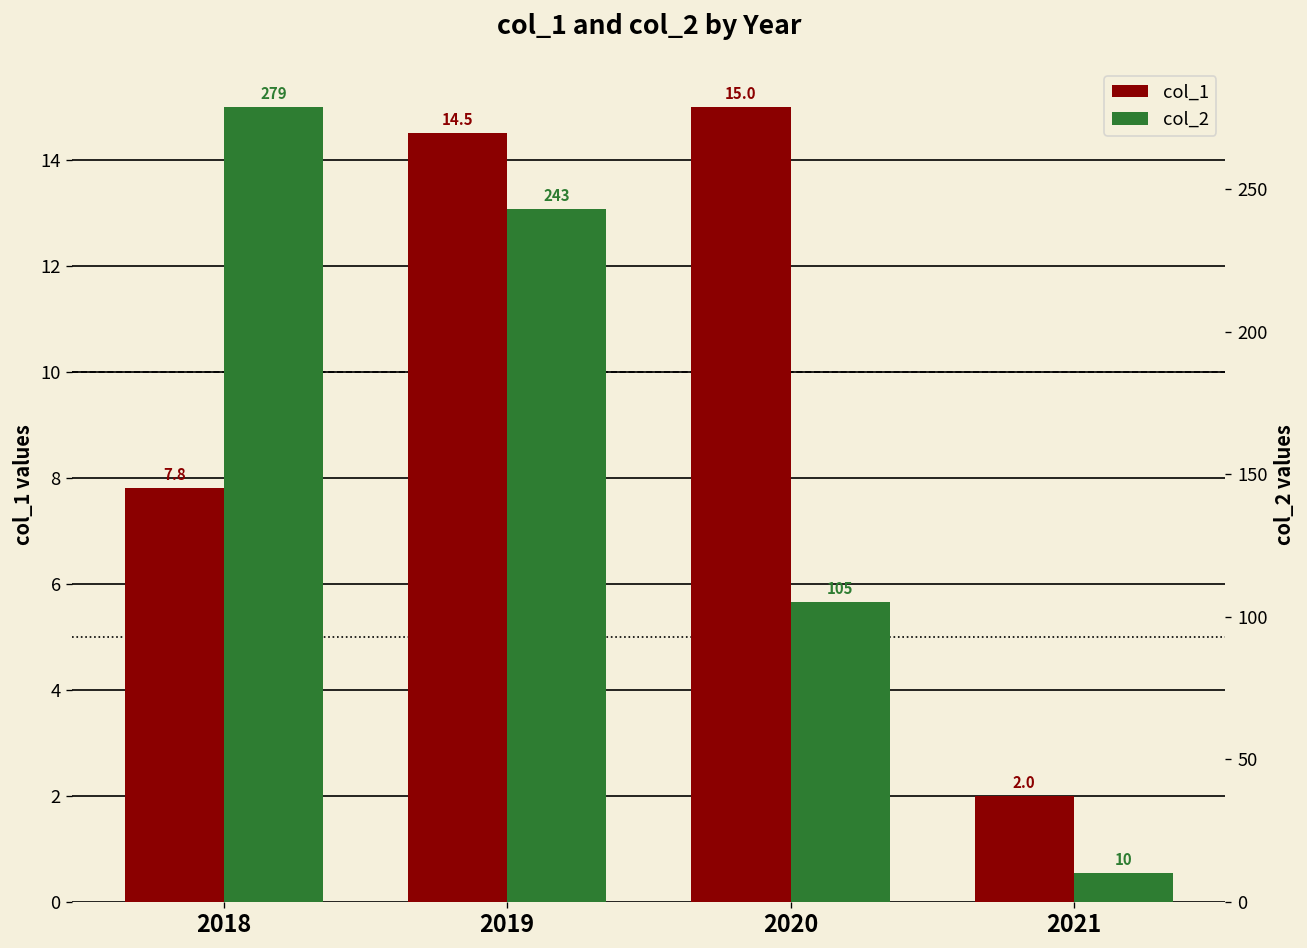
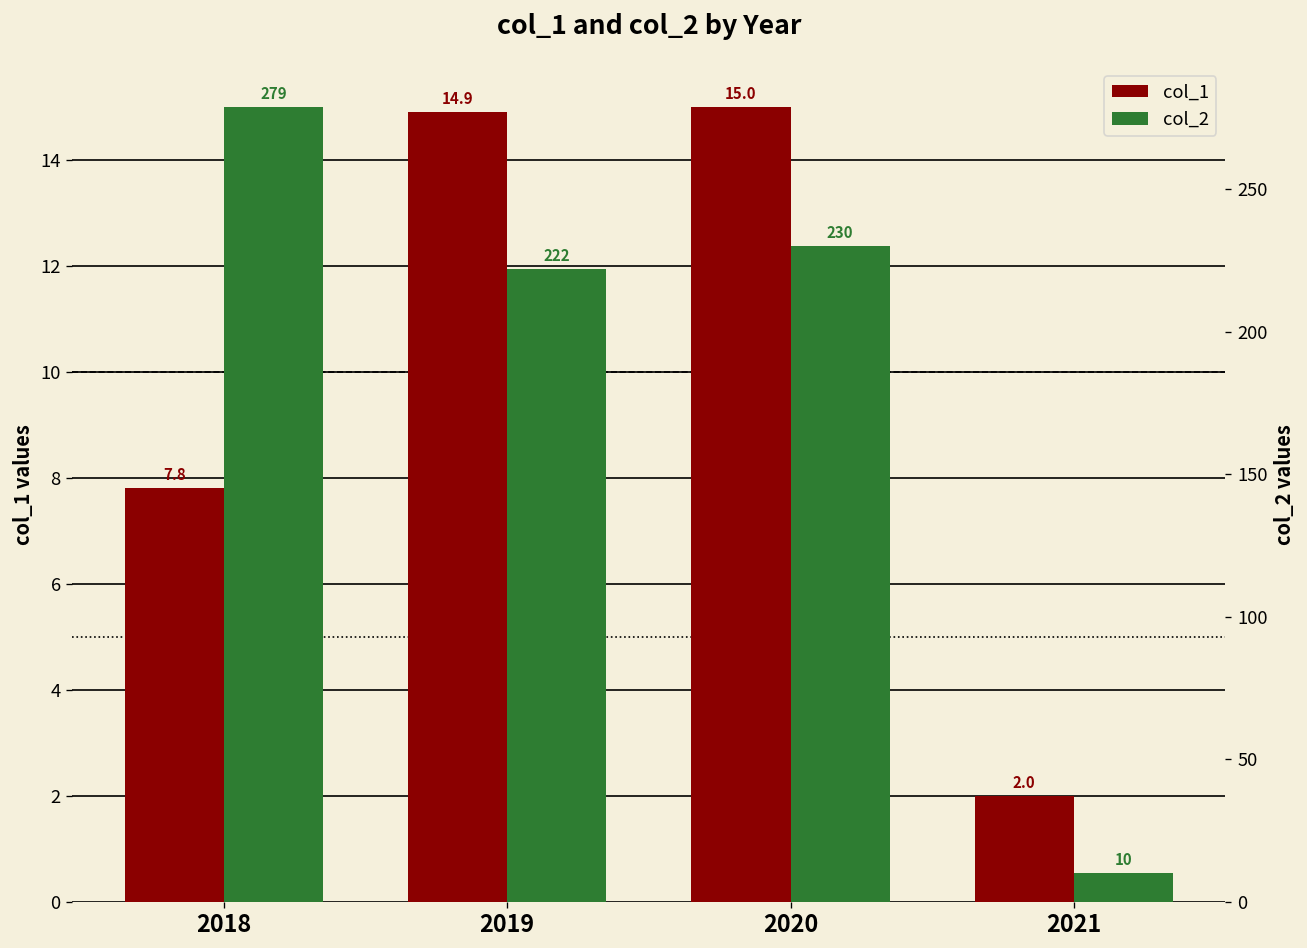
  {
    "col_1": {
      "2018": 7.8,
-     "2019": 14.5,
+     "2019": 14.9,
      "2020": 15.0,
      "2021": 2.0
    },
    "col_2": {
      "2018": 279,
-     "2019": 243,
-     "2020": 105,
+     "2019": 222,
+     "2020": 230,
      "2021": 10
    }
  }
